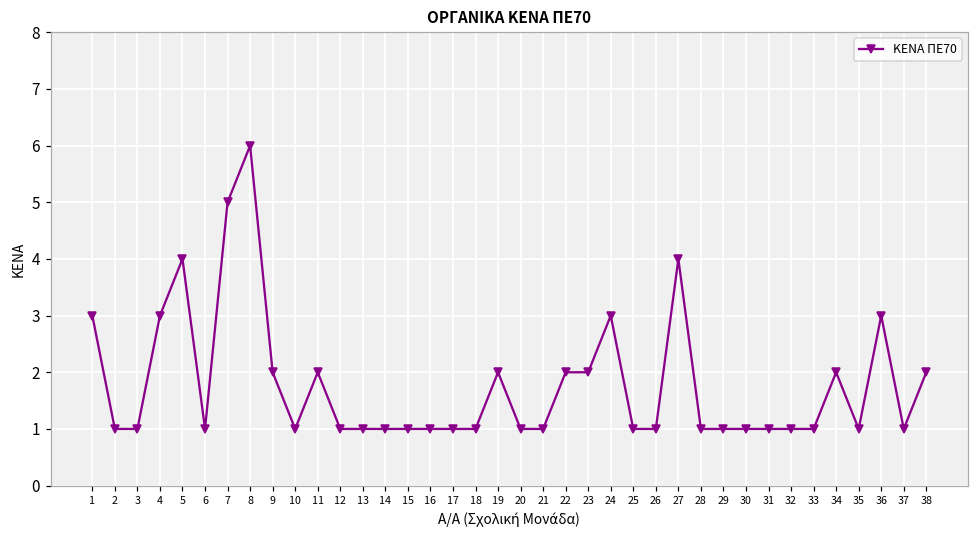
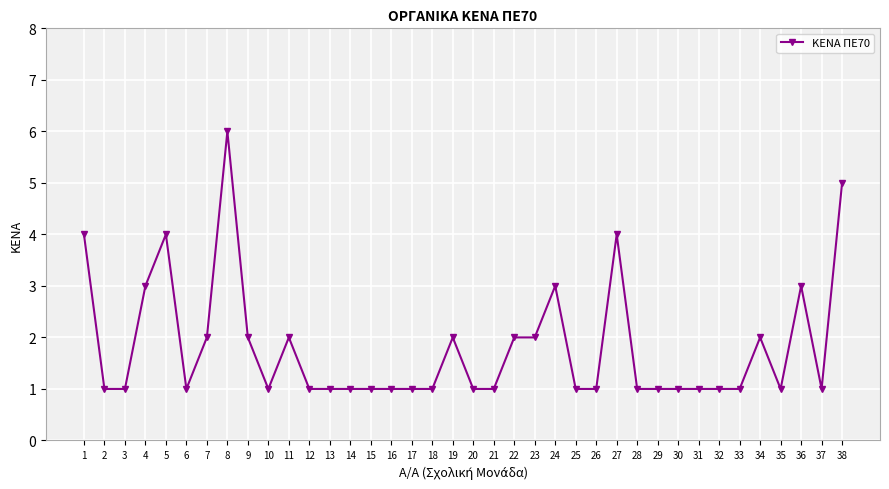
  {
-   "1": 3,
+   "1": 4,
    "2": 1,
    "3": 1,
    "4": 3,
    "5": 4,
    "6": 1,
-   "7": 5,
+   "7": 2,
    "8": 6,
    "9": 2,
    "10": 1,
    "11": 2,
    "12": 1,
    "13": 1,
    "14": 1,
    "15": 1,
    "16": 1,
    "17": 1,
    "18": 1,
    "19": 2,
    "20": 1,
    "21": 1,
    "22": 2,
    "23": 2,
    "24": 3,
    "25": 1,
    "26": 1,
    "27": 4,
    "28": 1,
    "29": 1,
    "30": 1,
    "31": 1,
    "32": 1,
    "33": 1,
    "34": 2,
    "35": 1,
    "36": 3,
    "37": 1,
-   "38": 2
+   "38": 5
  }
